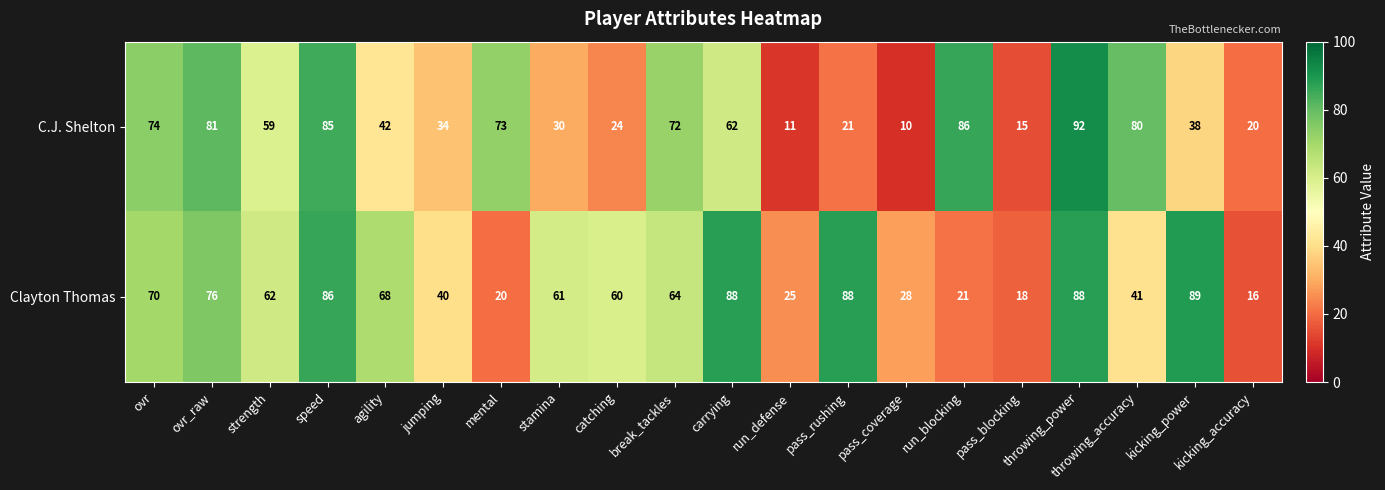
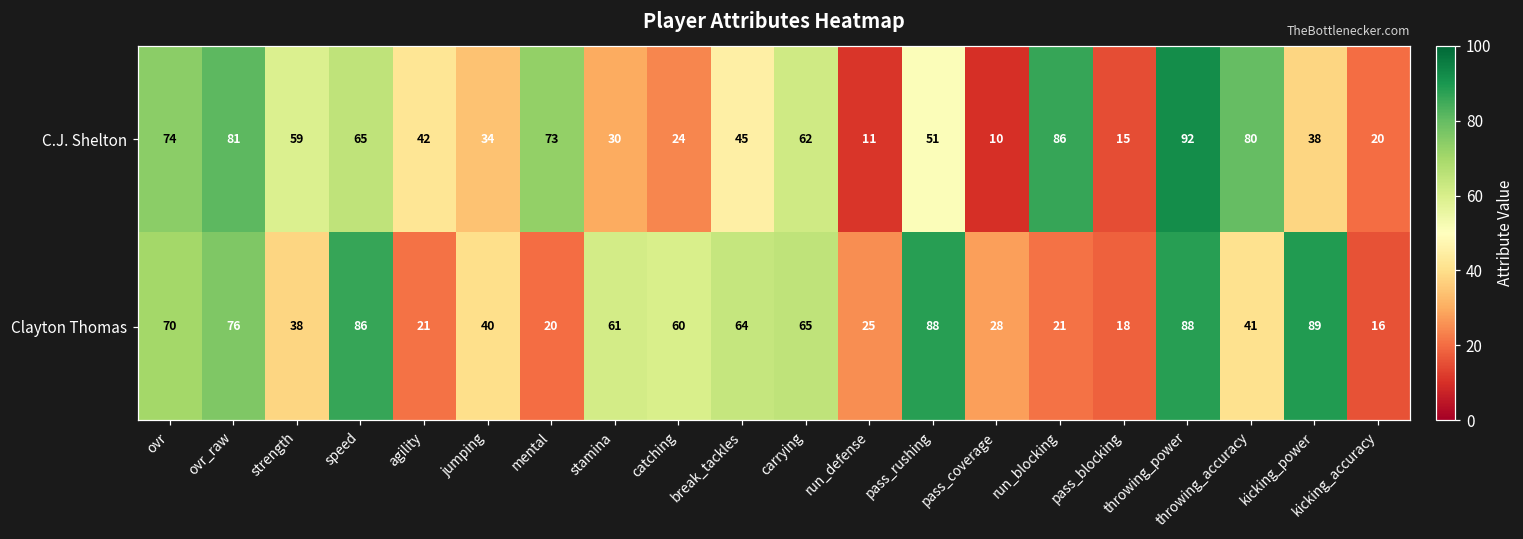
  {
    "C.J. Shelton": {
      "ovr": 74,
      "ovr_raw": 81,
      "strength": 59,
-     "speed": 85,
+     "speed": 65,
      "agility": 42,
      "jumping": 34,
      "mental": 73,
      "stamina": 30,
      "catching": 24,
-     "break_tackles": 72,
+     "break_tackles": 45,
      "carrying": 62,
      "run_defense": 11,
-     "pass_rushing": 21,
+     "pass_rushing": 51,
      "pass_coverage": 10,
      "run_blocking": 86,
      "pass_blocking": 15,
      "throwing_power": 92,
      "throwing_accuracy": 80,
      "kicking_power": 38,
      "kicking_accuracy": 20
    },
    "Clayton Thomas": {
      "ovr": 70,
      "ovr_raw": 76,
-     "strength": 62,
+     "strength": 38,
      "speed": 86,
-     "agility": 68,
+     "agility": 21,
      "jumping": 40,
      "mental": 20,
      "stamina": 61,
      "catching": 60,
      "break_tackles": 64,
-     "carrying": 88,
+     "carrying": 65,
      "run_defense": 25,
      "pass_rushing": 88,
      "pass_coverage": 28,
      "run_blocking": 21,
      "pass_blocking": 18,
      "throwing_power": 88,
      "throwing_accuracy": 41,
      "kicking_power": 89,
      "kicking_accuracy": 16
    }
  }
